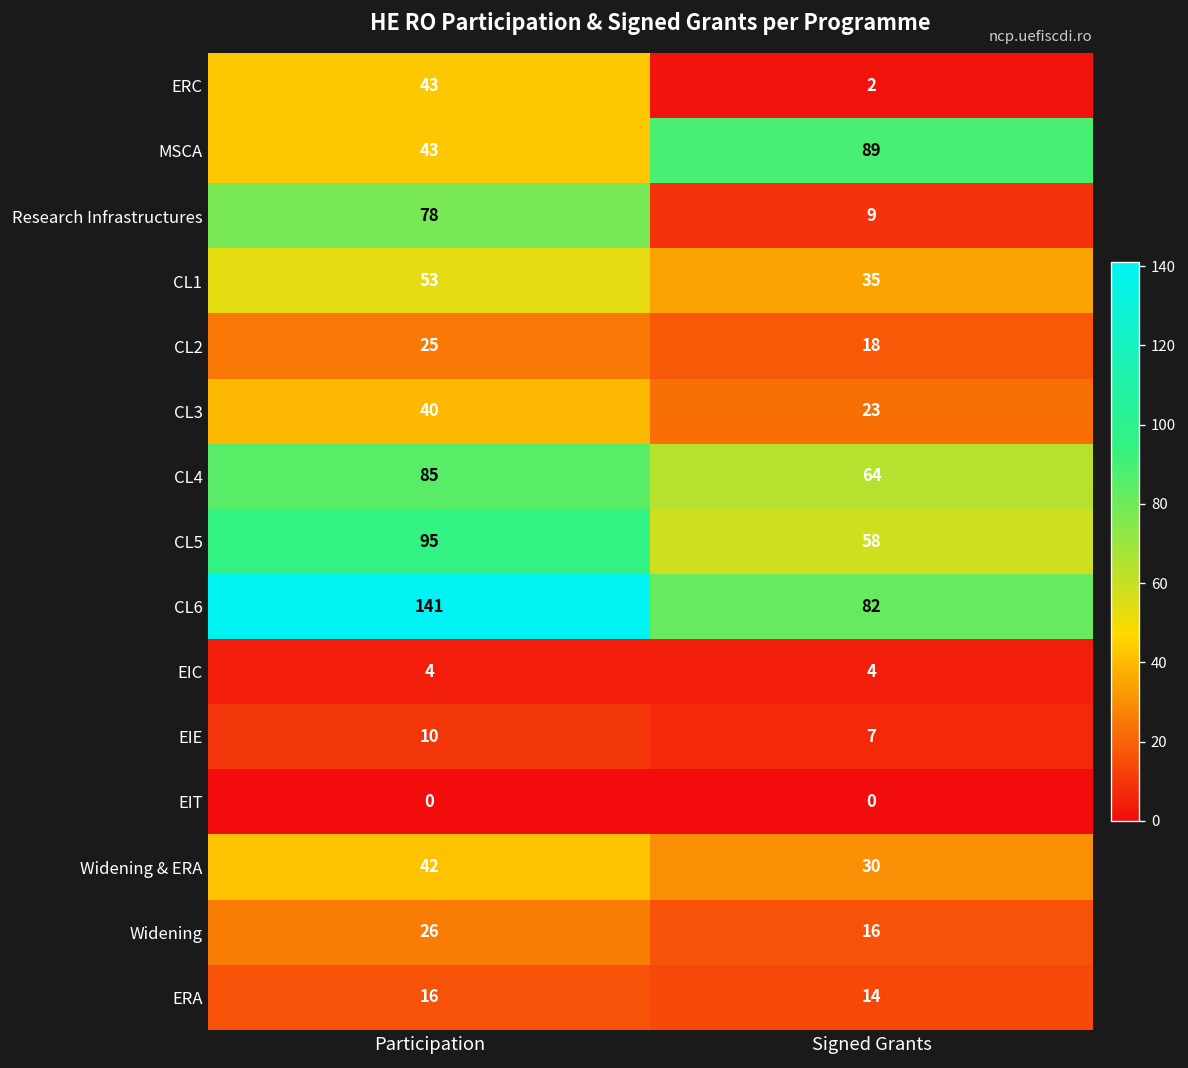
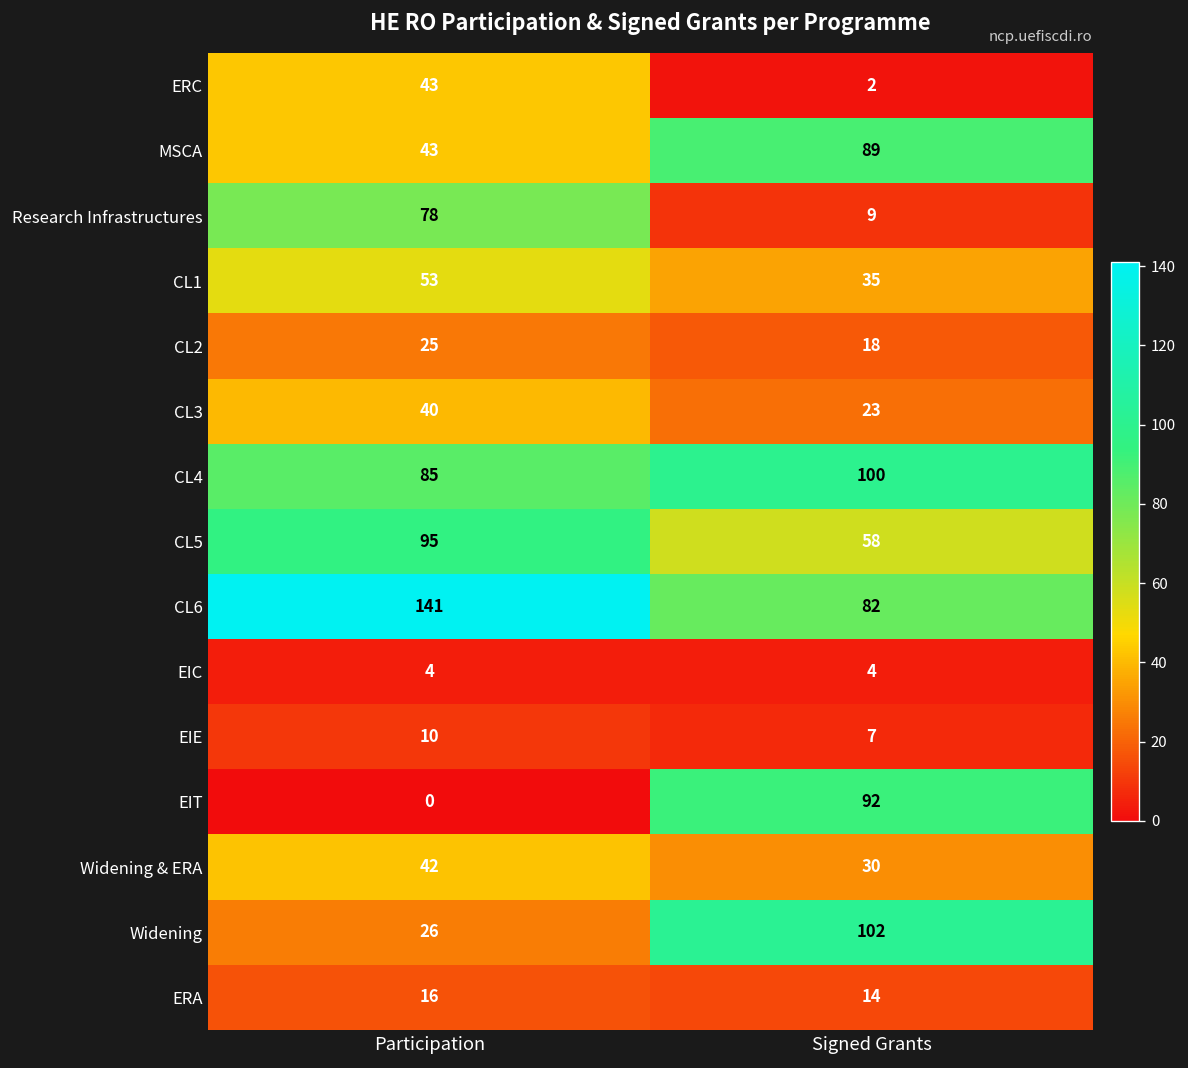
  {
    "ERC": {
      "Participation": 43,
      "Signed Grants": 2
    },
    "MSCA": {
      "Participation": 43,
      "Signed Grants": 89
    },
    "Research Infrastructures": {
      "Participation": 78,
      "Signed Grants": 9
    },
    "CL1": {
      "Participation": 53,
      "Signed Grants": 35
    },
    "CL2": {
      "Participation": 25,
      "Signed Grants": 18
    },
    "CL3": {
      "Participation": 40,
      "Signed Grants": 23
    },
    "CL4": {
      "Participation": 85,
-     "Signed Grants": 64
+     "Signed Grants": 100
    },
    "CL5": {
      "Participation": 95,
      "Signed Grants": 58
    },
    "CL6": {
      "Participation": 141,
      "Signed Grants": 82
    },
    "EIC": {
      "Participation": 4,
      "Signed Grants": 4
    },
    "EIE": {
      "Participation": 10,
      "Signed Grants": 7
    },
    "EIT": {
      "Participation": 0,
-     "Signed Grants": 0
+     "Signed Grants": 92
    },
    "Widening & ERA": {
      "Participation": 42,
      "Signed Grants": 30
    },
    "Widening": {
      "Participation": 26,
-     "Signed Grants": 16
+     "Signed Grants": 102
    },
    "ERA": {
      "Participation": 16,
      "Signed Grants": 14
    }
  }
